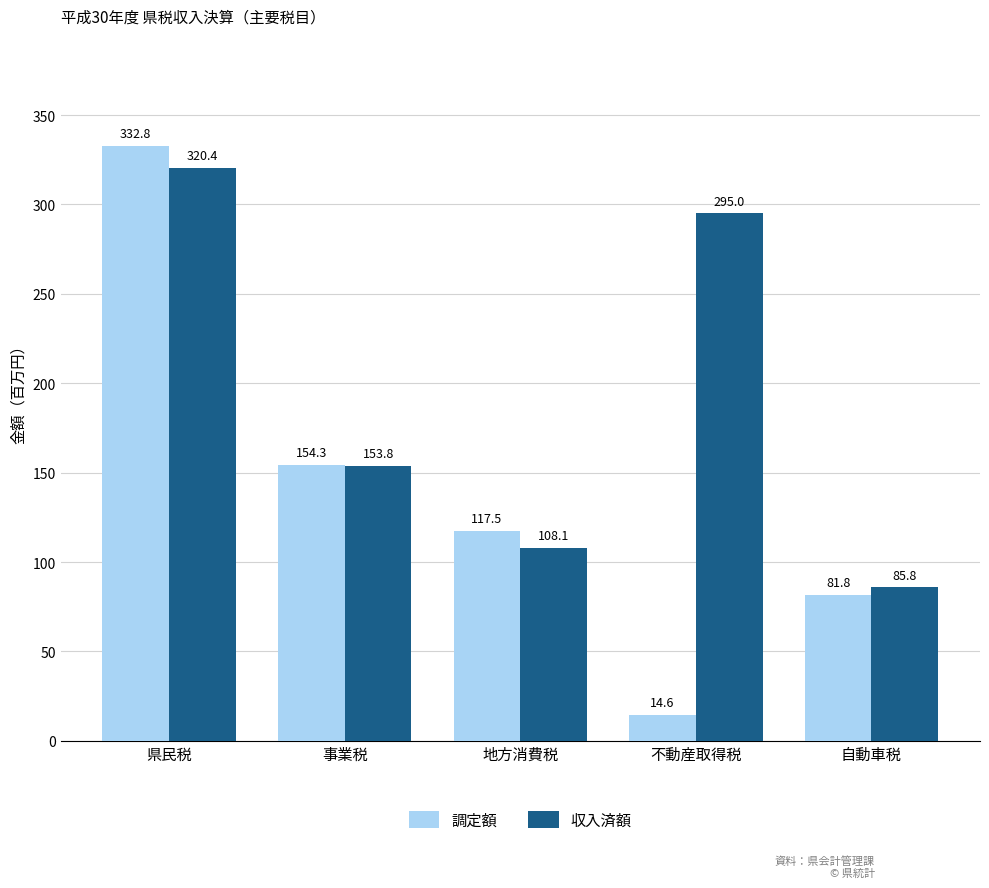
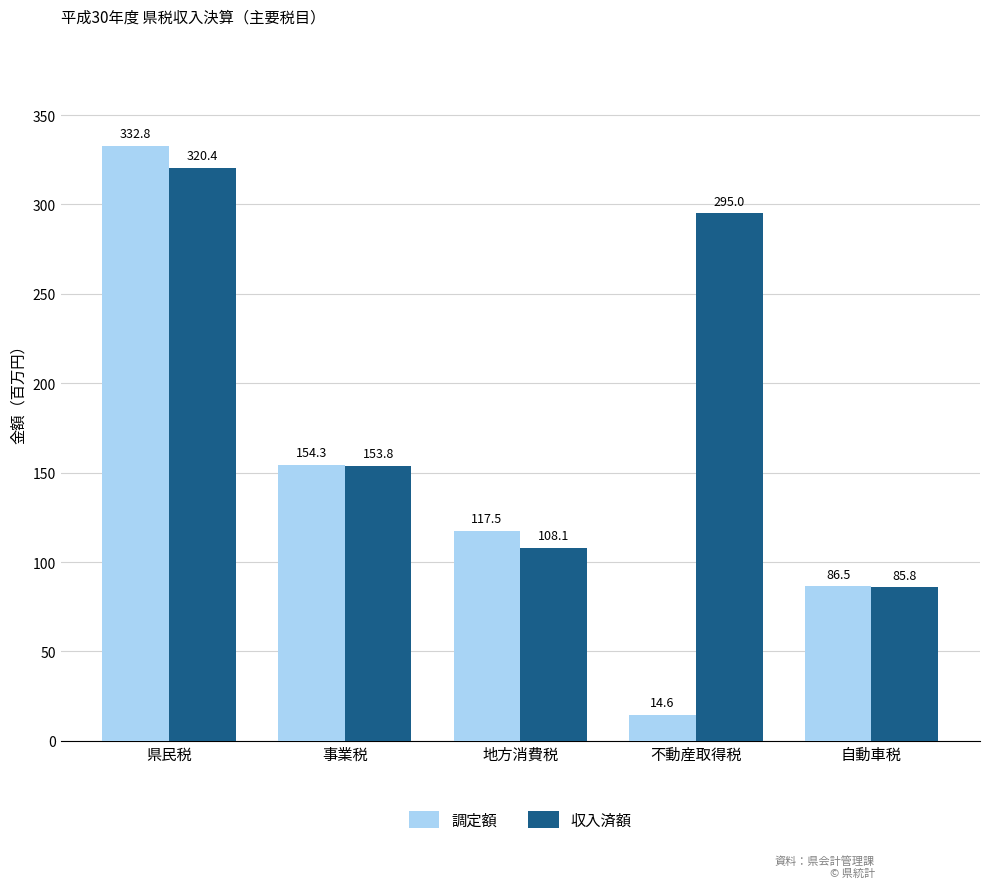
  {
    "調定額": {
-     "自動車税": 81.8
+     "自動車税": 86.5
    }
  }
